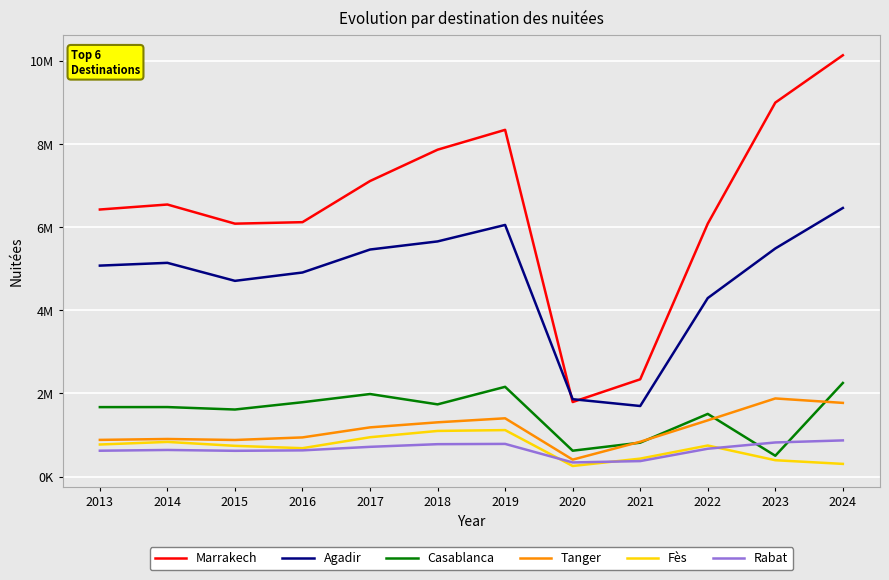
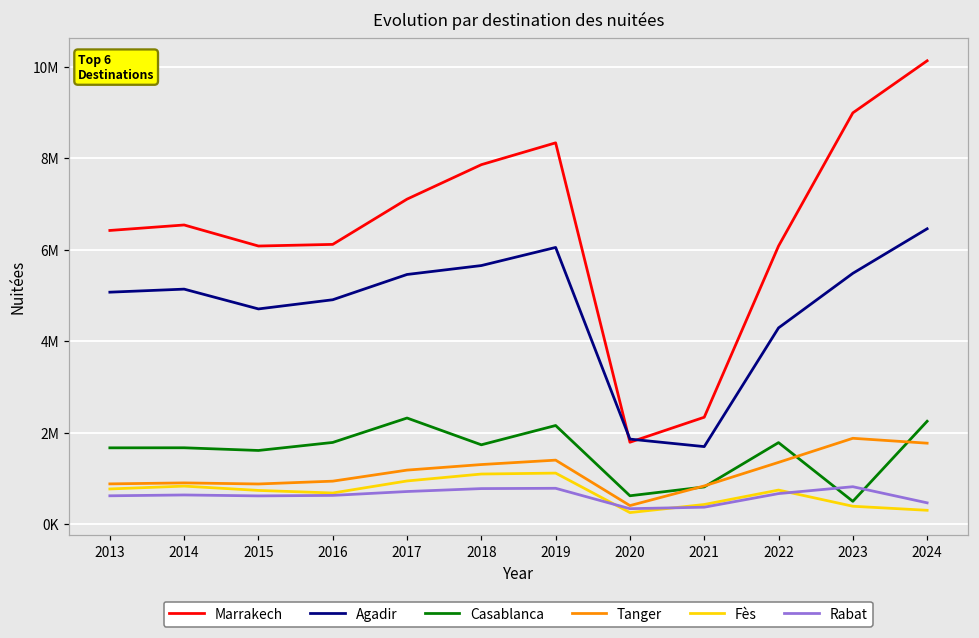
  {
    "Marrakech": {
      "2013": 6400000,
      "2014": 6500000,
      "2015": 6100000,
      "2016": 6100000,
      "2017": 7100000,
      "2018": 7900000,
      "2019": 8300000,
      "2020": 1800000,
      "2021": 2300000,
      "2022": 6100000,
      "2023": 9000000,
      "2024": 10100000
    },
    "Agadir": {
      "2013": 5100000,
      "2014": 5100000,
      "2015": 4700000,
      "2016": 4900000,
      "2017": 5500000,
      "2018": 5700000,
      "2019": 6100000,
      "2020": 1900000,
      "2021": 1700000,
      "2022": 4300000,
      "2023": 5500000,
      "2024": 6500000
    },
    "Casablanca": {
      "2013": 1700000,
      "2014": 1700000,
      "2015": 1600000,
      "2016": 1800000,
-     "2017": 2000000,
+     "2017": 2300000,
      "2018": 1700000,
      "2019": 2200000,
      "2020": 600000,
-     "2022": 1500000,
+     "2022": 1800000,
      "2023": 500000,
      "2024": 2300000
    },
    "Tanger": {
      "2013": 900000,
      "2014": 900000,
      "2015": 900000,
      "2016": 900000,
      "2017": 1200000,
      "2018": 1300000,
      "2019": 1400000,
      "2020": 400000,
      "2022": 1400000,
      "2023": 1900000,
      "2024": 1800000
    },
    "Fès": {
      "2013": 800000,
      "2014": 800000,
      "2015": 700000,
      "2017": 900000,
      "2018": 1100000,
      "2019": 1100000,
      "2020": 300000,
      "2022": 700000,
      "2023": 400000,
      "2024": 300000
    },
    "Rabat": {
      "2013": 600000,
      "2014": 600000,
      "2015": 600000,
      "2017": 700000,
      "2018": 800000,
      "2019": 800000,
      "2020": 300000,
      "2022": 700000,
      "2023": 800000,
-     "2024": 900000
+     "2024": 500000
    }
  }
